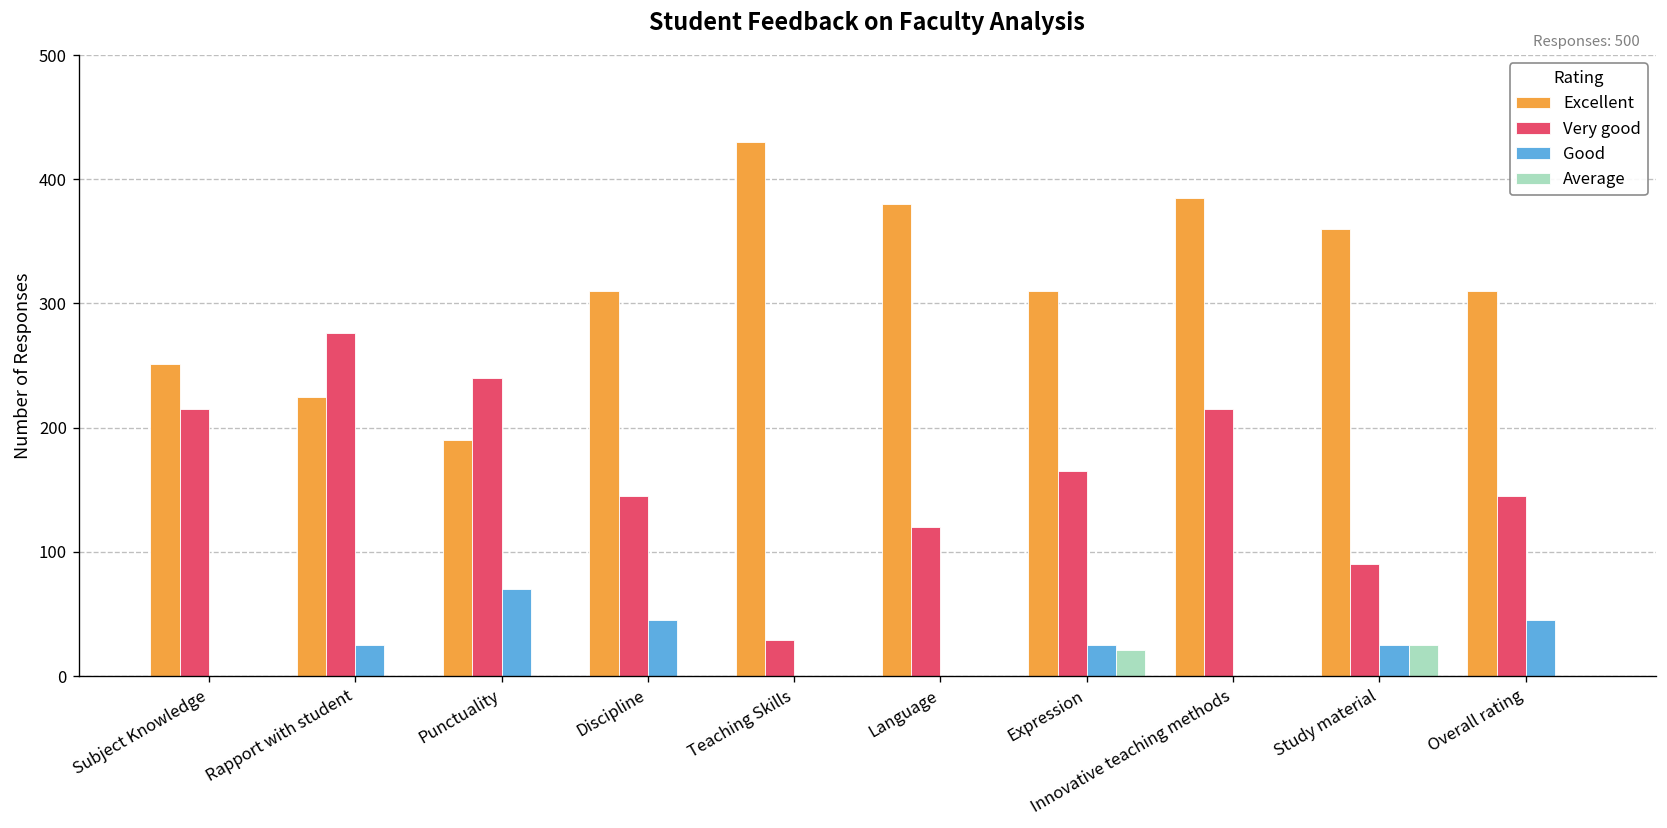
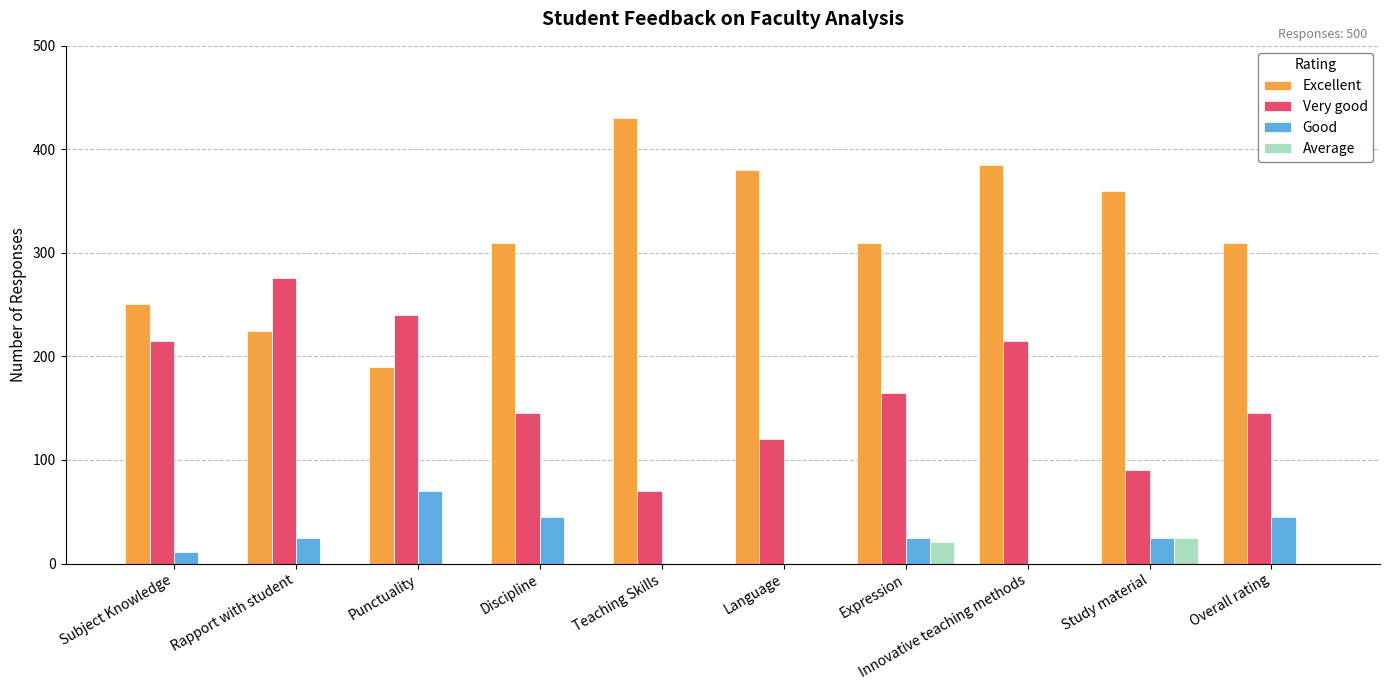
  {
    "Excellent": {
      "Subject Knowledge": 251,
      "Rapport with student": 225,
      "Punctuality": 190,
      "Discipline": 310,
      "Teaching Skills": 430,
      "Language": 380,
      "Expression": 310,
      "Innovative teaching methods": 385,
      "Study material": 360,
      "Overall rating": 310
    },
    "Very good": {
      "Subject Knowledge": 215,
      "Rapport with student": 276,
      "Punctuality": 240,
      "Discipline": 145,
-     "Teaching Skills": 29,
+     "Teaching Skills": 70,
      "Language": 120,
      "Expression": 165,
      "Innovative teaching methods": 215,
      "Study material": 90,
      "Overall rating": 145
    },
    "Good": {
-     "Subject Knowledge": 0,
+     "Subject Knowledge": 11,
      "Rapport with student": 25,
      "Punctuality": 70,
      "Discipline": 45,
      "Teaching Skills": 0,
      "Language": 0,
      "Expression": 25,
      "Innovative teaching methods": 0,
      "Study material": 25,
      "Overall rating": 45
    },
    "Average": {
      "Subject Knowledge": 0,
      "Rapport with student": 0,
      "Punctuality": 0,
      "Discipline": 0,
      "Teaching Skills": 0,
      "Language": 0,
      "Expression": 21,
      "Innovative teaching methods": 0,
      "Study material": 25,
      "Overall rating": 0
    }
  }
